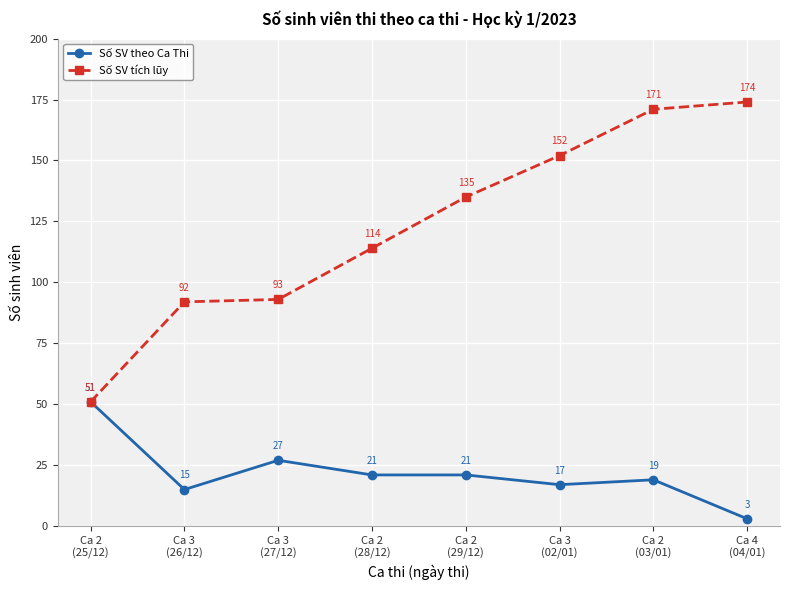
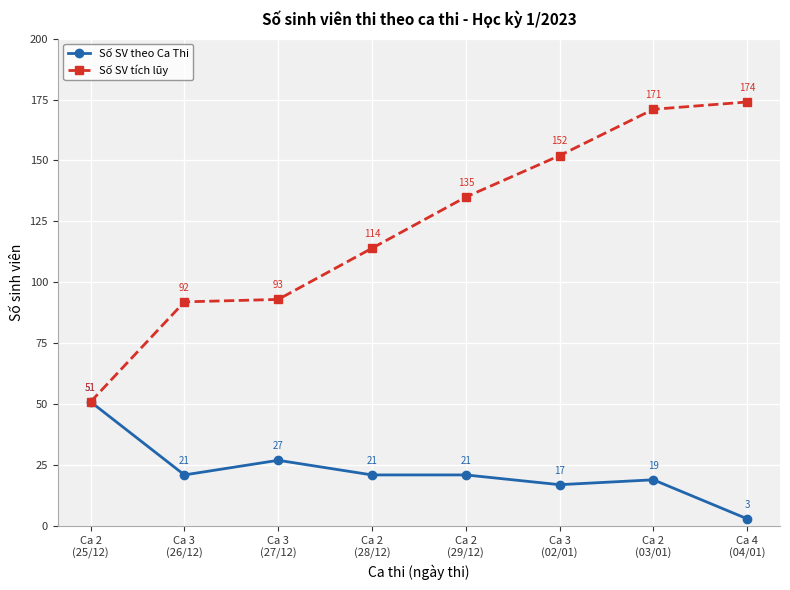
  {
    "Số SV theo Ca Thi": {
-     "Ca 3 (26/12)": 15,
+     "Ca 3 (26/12)": 21,
      "Ca 3 (27/12)": 27,
      "Ca 2 (28/12)": 21,
      "Ca 2 (29/12)": 21,
      "Ca 3 (02/01)": 17,
      "Ca 2 (03/01)": 19,
      "Ca 4 (04/01)": 3
    },
    "Số SV tích lũy": {
      "Ca 3 (26/12)": 92,
      "Ca 3 (27/12)": 93,
      "Ca 2 (28/12)": 114,
      "Ca 2 (29/12)": 135,
      "Ca 3 (02/01)": 152,
      "Ca 2 (03/01)": 171,
      "Ca 4 (04/01)": 174
    }
  }
